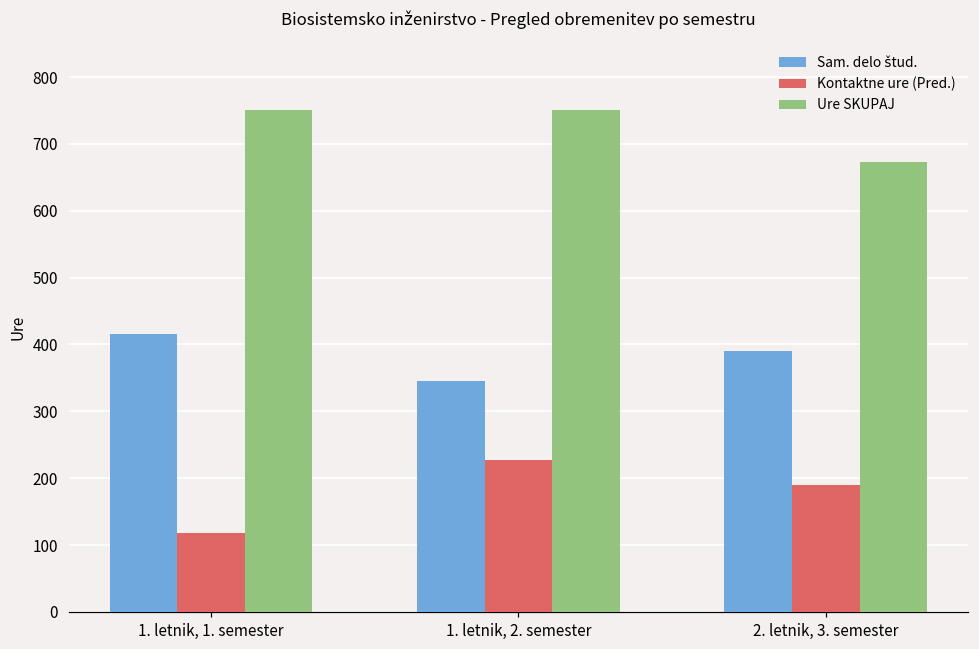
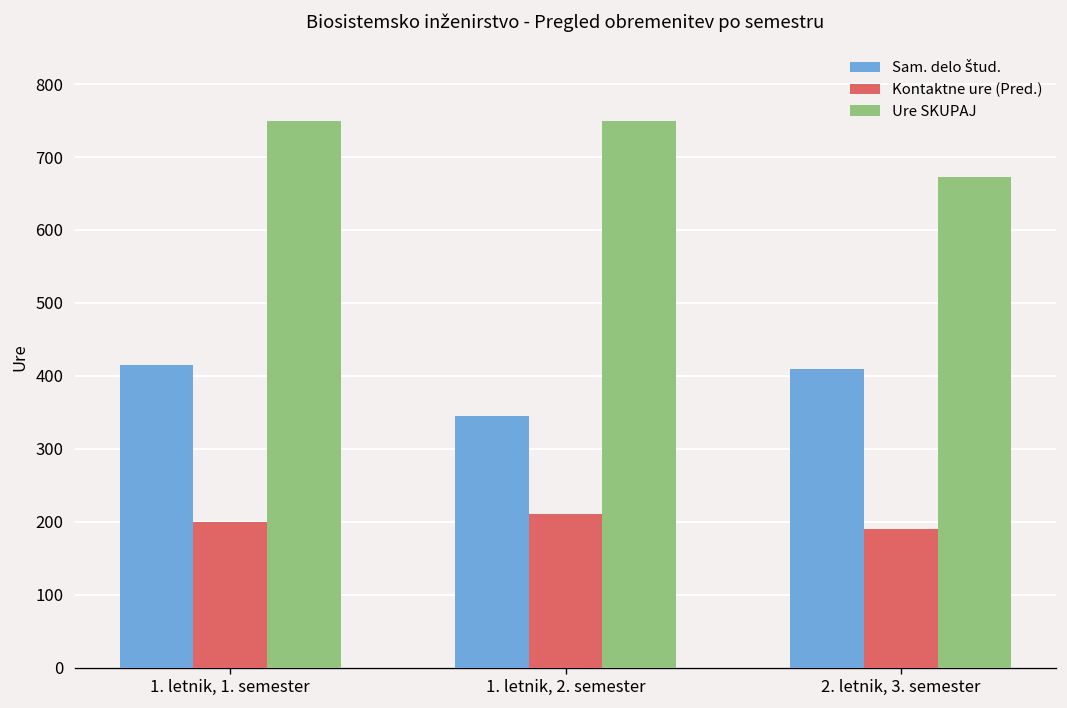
  {
    "Sam. delo štud.": {
      "1. letnik, 1. semester": 420,
      "1. letnik, 2. semester": 350,
-     "2. letnik, 3. semester": 390
+     "2. letnik, 3. semester": 410
    },
    "Kontaktne ure (Pred.)": {
-     "1. letnik, 1. semester": 120,
-     "1. letnik, 2. semester": 230,
+     "1. letnik, 1. semester": 200,
+     "1. letnik, 2. semester": 210,
      "2. letnik, 3. semester": 190
    },
    "Ure SKUPAJ": {
      "1. letnik, 1. semester": 750,
      "1. letnik, 2. semester": 750,
      "2. letnik, 3. semester": 670
    }
  }
